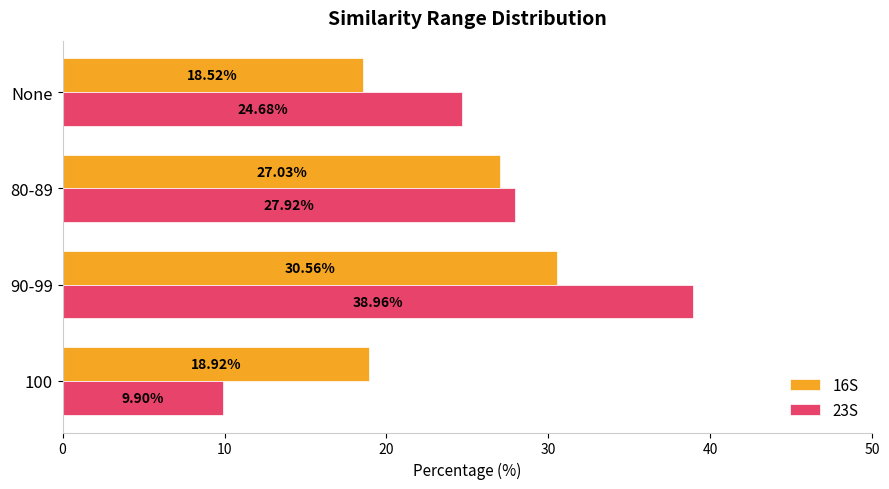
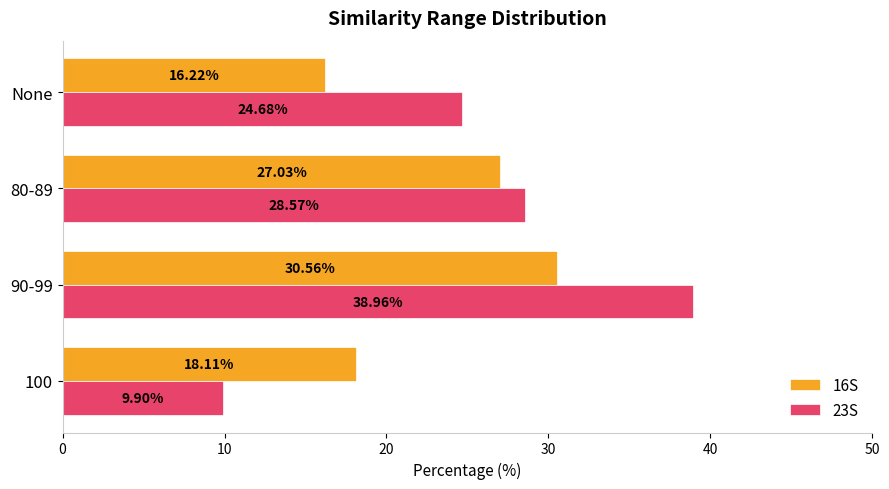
  {
    "16S": {
-     "None": "18.52%",
+     "None": "16.22%",
      "80-89": "27.03%",
      "90-99": "30.56%",
-     "100": "18.92%"
+     "100": "18.11%"
    },
    "23S": {
      "None": "24.68%",
-     "80-89": "27.92%",
+     "80-89": "28.57%",
      "90-99": "38.96%",
      "100": "9.90%"
    }
  }
